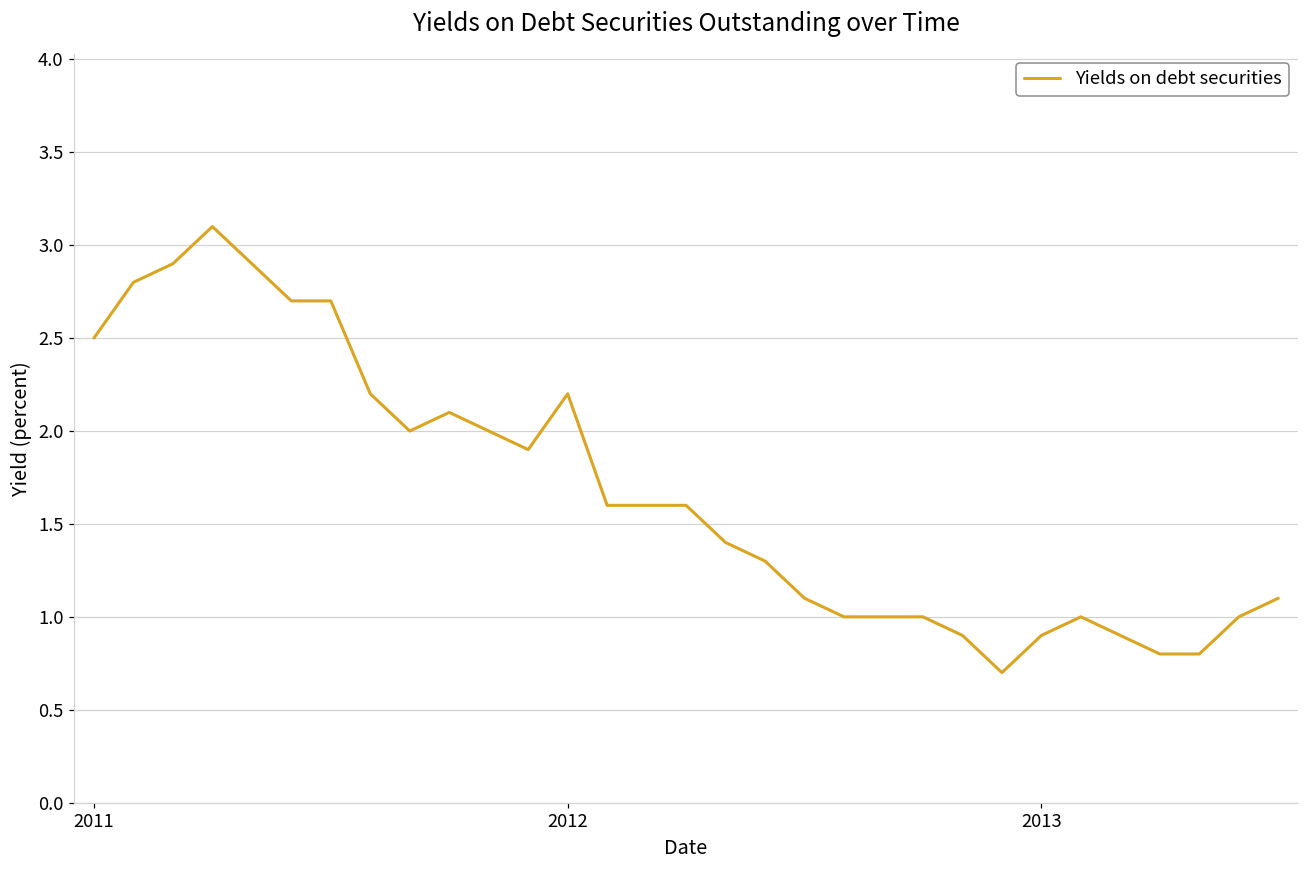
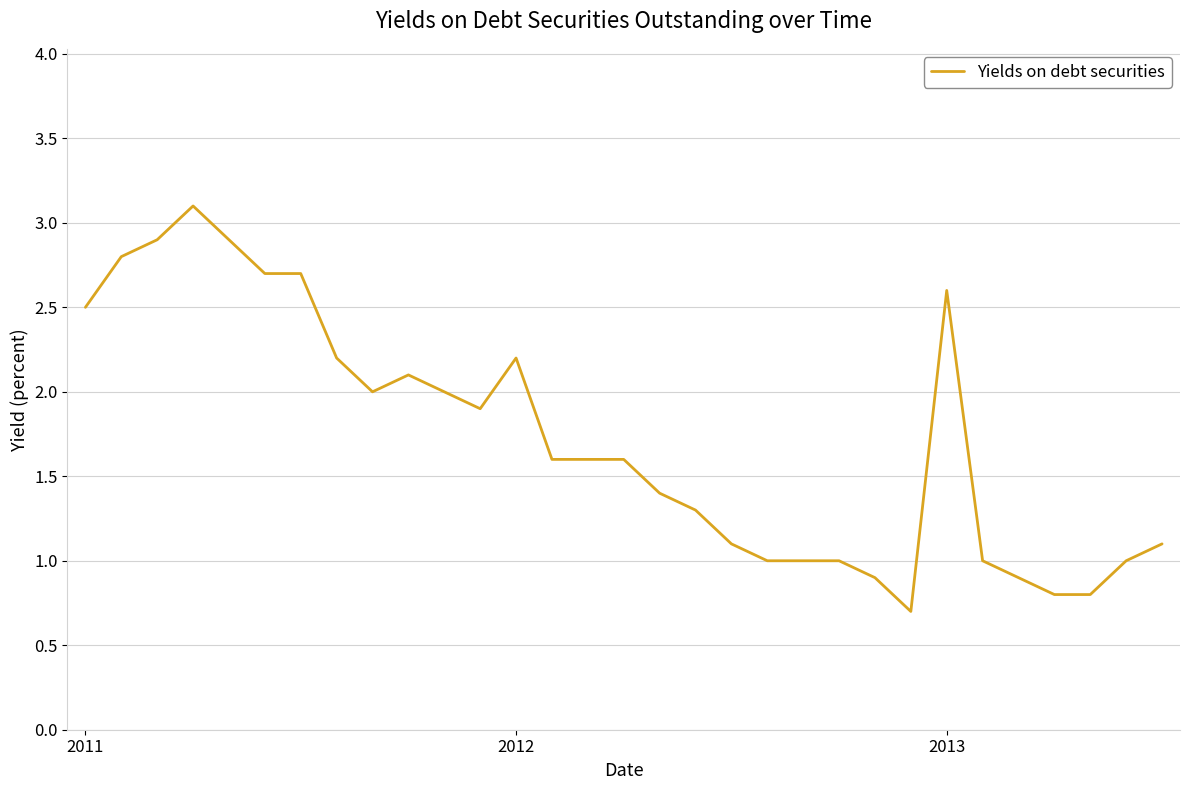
  {
    "2011": 2.5,
    "2012": 2.2,
-   "2013": 0.9
+   "2013": 2.6
  }
